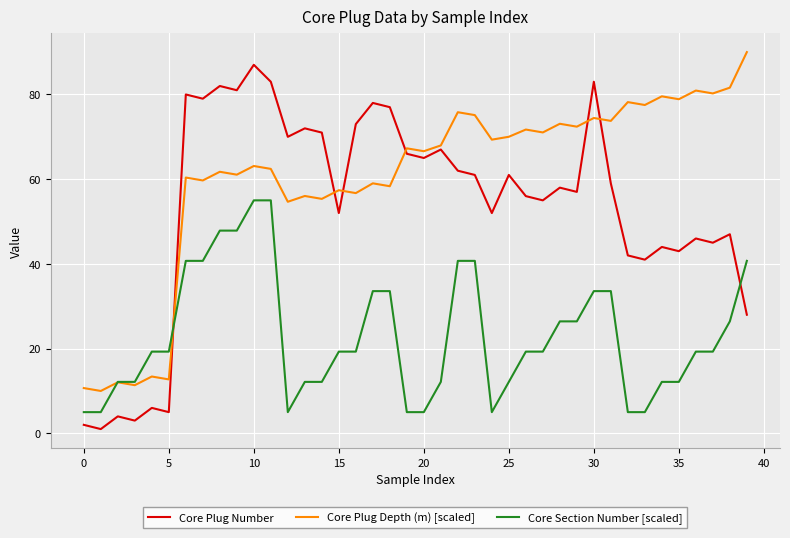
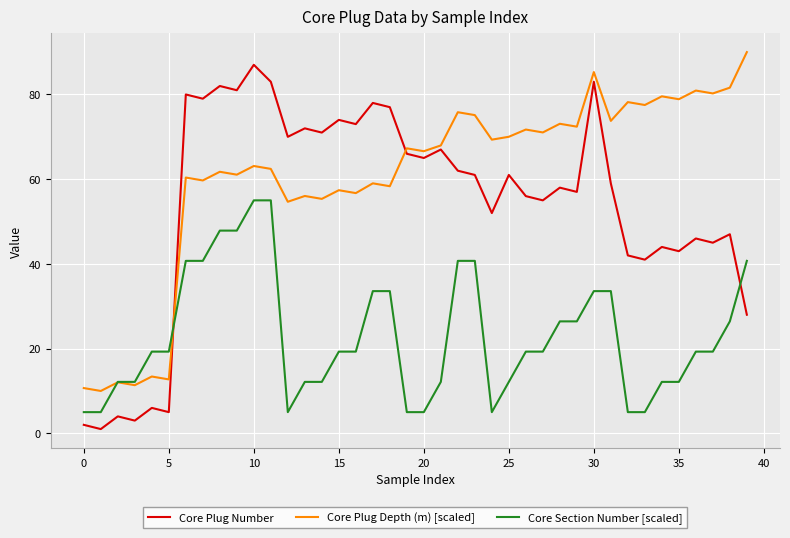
  {
    "Core Plug Number": {
      "0": 2,
      "5": 5,
      "10": 87,
-     "15": 52,
+     "15": 74,
      "20": 65,
      "25": 61,
      "30": 83,
      "35": 43
    },
    "Core Plug Depth (m) [scaled]": {
      "0": 11,
      "5": 13,
      "10": 63,
      "15": 57,
      "20": 67,
      "25": 70,
-     "30": 74,
+     "30": 85,
      "35": 79
    },
    "Core Section Number [scaled]": {
      "0": 5,
      "5": 19,
      "10": 55,
      "15": 19,
      "20": 5,
      "25": 12,
      "30": 34,
      "35": 12
    }
  }
